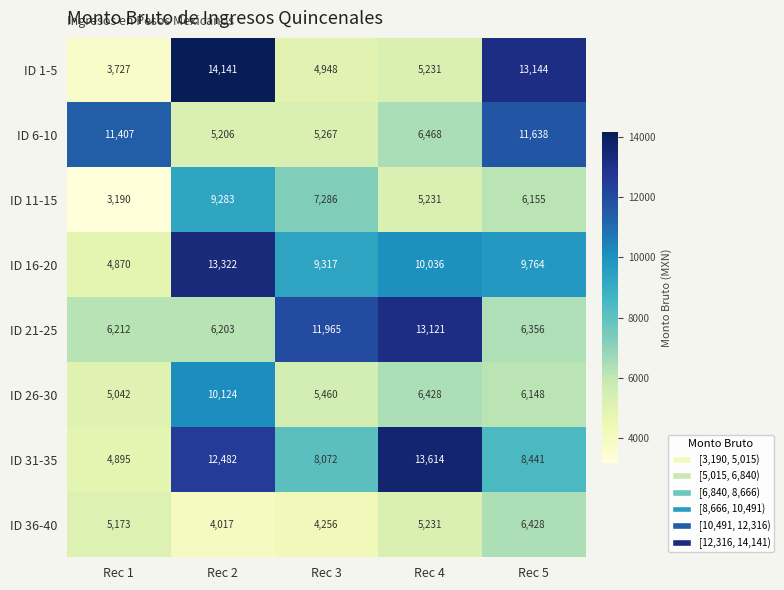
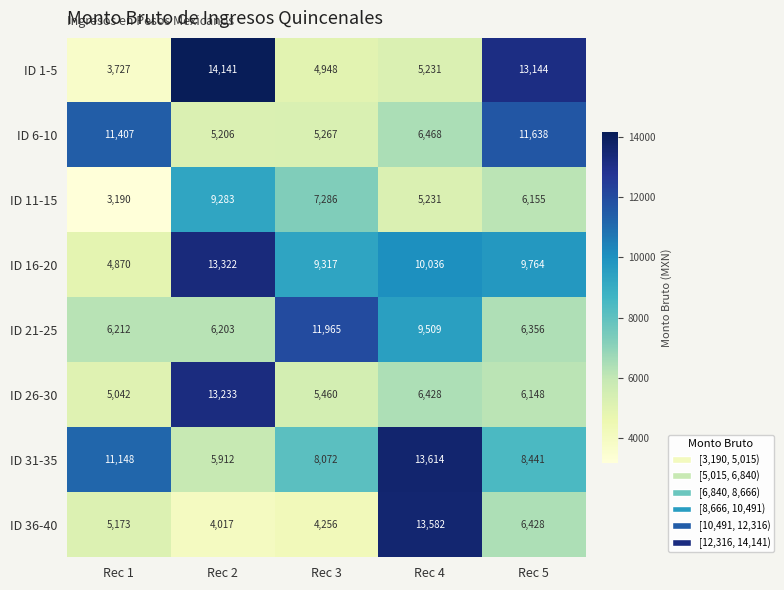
  {
    "ID 1-5": {
      "Rec 1": "3,727",
      "Rec 2": "14,141",
      "Rec 3": "4,948",
      "Rec 4": "5,231",
      "Rec 5": "13,144"
    },
    "ID 6-10": {
      "Rec 1": "11,407",
      "Rec 2": "5,206",
      "Rec 3": "5,267",
      "Rec 4": "6,468",
      "Rec 5": "11,638"
    },
    "ID 11-15": {
      "Rec 1": "3,190",
      "Rec 2": "9,283",
      "Rec 3": "7,286",
      "Rec 4": "5,231",
      "Rec 5": "6,155"
    },
    "ID 16-20": {
      "Rec 1": "4,870",
      "Rec 2": "13,322",
      "Rec 3": "9,317",
      "Rec 4": "10,036",
      "Rec 5": "9,764"
    },
    "ID 21-25": {
      "Rec 1": "6,212",
      "Rec 2": "6,203",
      "Rec 3": "11,965",
-     "Rec 4": "13,121",
+     "Rec 4": "9,509",
      "Rec 5": "6,356"
    },
    "ID 26-30": {
      "Rec 1": "5,042",
-     "Rec 2": "10,124",
+     "Rec 2": "13,233",
      "Rec 3": "5,460",
      "Rec 4": "6,428",
      "Rec 5": "6,148"
    },
    "ID 31-35": {
-     "Rec 1": "4,895",
-     "Rec 2": "12,482",
+     "Rec 1": "11,148",
+     "Rec 2": "5,912",
      "Rec 3": "8,072",
      "Rec 4": "13,614",
      "Rec 5": "8,441"
    },
    "ID 36-40": {
      "Rec 1": "5,173",
      "Rec 2": "4,017",
      "Rec 3": "4,256",
-     "Rec 4": "5,231",
+     "Rec 4": "13,582",
      "Rec 5": "6,428"
    }
  }
